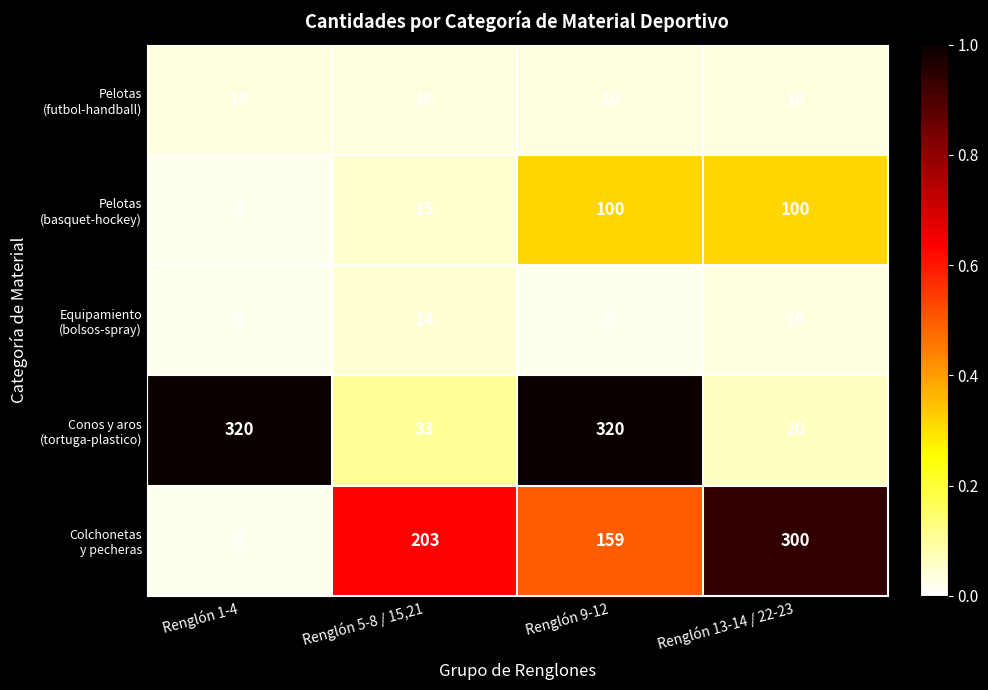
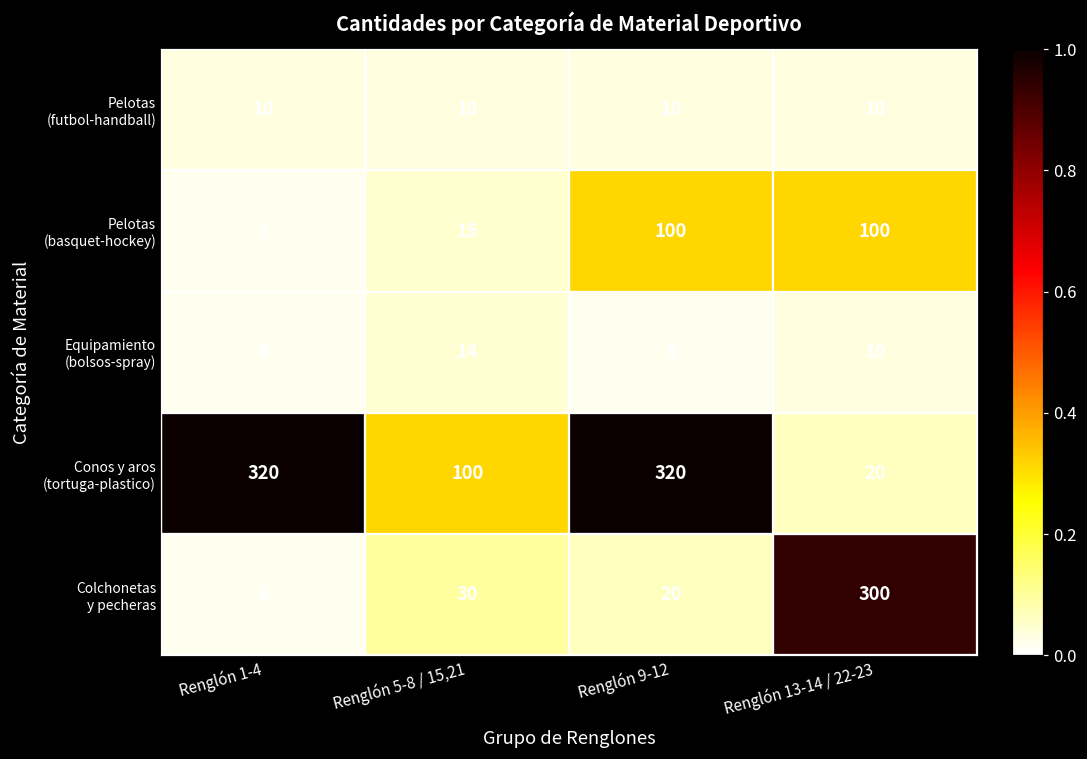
  {
    "Pelotas (basquet-hockey)": {
      "Renglón 5-8 / 15,21": 15,
      "Renglón 9-12": 100,
      "Renglón 13-14 / 22-23": 100
    },
    "Conos y aros (tortuga-plastico)": {
      "Renglón 1-4": 320,
-     "Renglón 5-8 / 15,21": 33,
+     "Renglón 5-8 / 15,21": 100,
      "Renglón 9-12": 320,
      "Renglón 13-14 / 22-23": 20
    },
    "Colchonetas y pecheras": {
-     "Renglón 5-8 / 15,21": 203,
-     "Renglón 9-12": 159,
+     "Renglón 5-8 / 15,21": 30,
+     "Renglón 9-12": 20,
      "Renglón 13-14 / 22-23": 300
    }
  }
